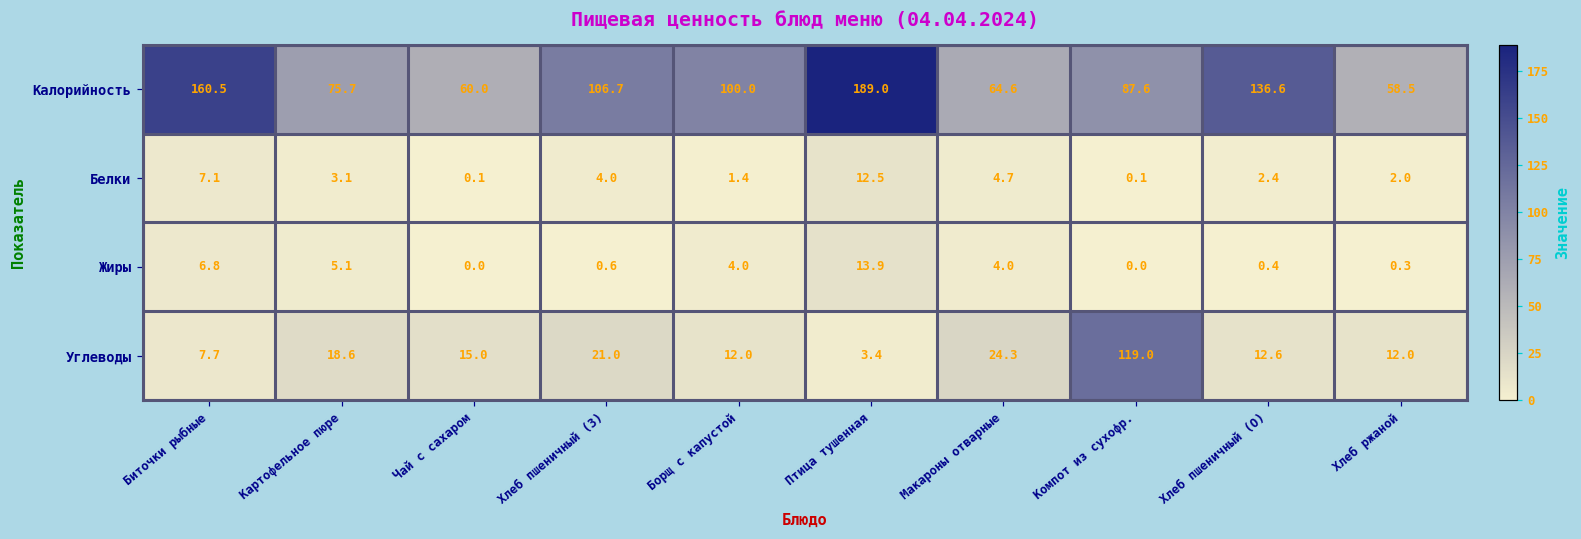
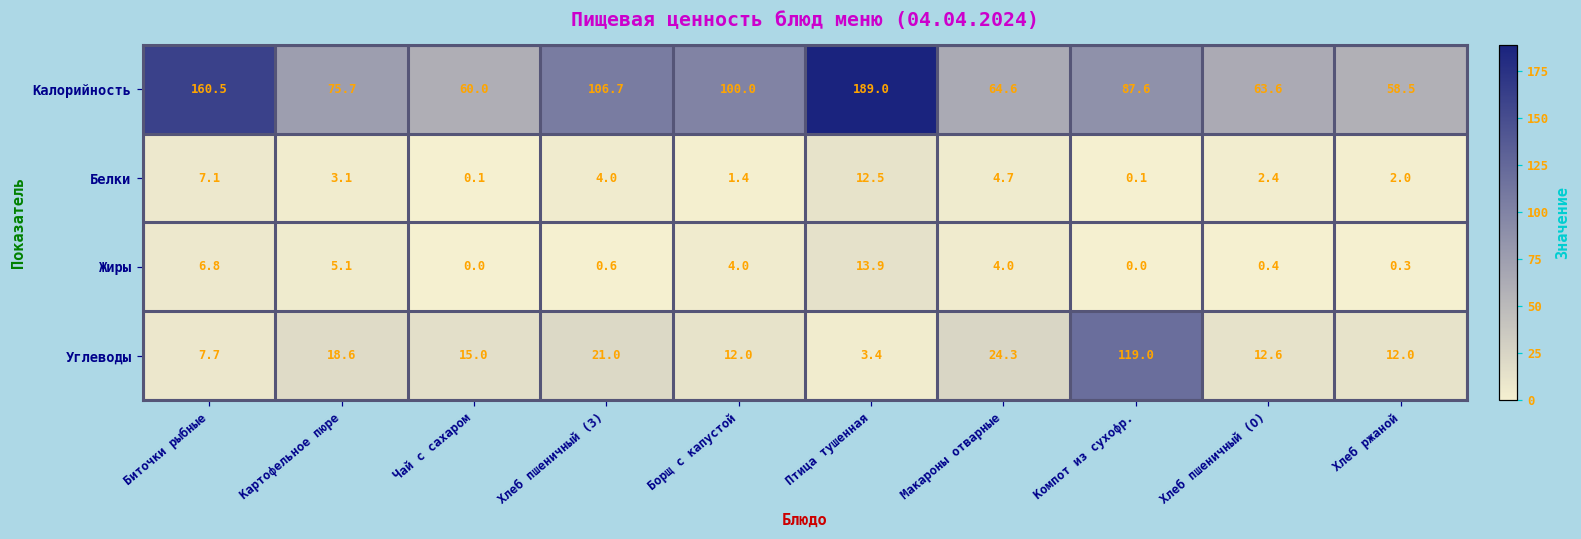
  {
    "Калорийность": {
      "Биточки рыбные": 160.5,
      "Картофельное пюре": 75.7,
      "Чай с сахаром": 60.0,
      "Хлеб пшеничный (З)": 106.7,
      "Борщ с капустой": 100.0,
      "Птица тушенная": 189.0,
      "Макароны отварные": 64.6,
      "Компот из сухофр.": 87.6,
-     "Хлеб пшеничный (О)": 136.6,
+     "Хлеб пшеничный (О)": 63.6,
      "Хлеб ржаной": 58.5
    },
    "Белки": {
      "Биточки рыбные": 7.1,
      "Картофельное пюре": 3.1,
      "Чай с сахаром": 0.1,
      "Хлеб пшеничный (З)": 4.0,
      "Борщ с капустой": 1.4,
      "Птица тушенная": 12.5,
      "Макароны отварные": 4.7,
      "Компот из сухофр.": 0.1,
      "Хлеб пшеничный (О)": 2.4,
      "Хлеб ржаной": 2.0
    },
    "Жиры": {
      "Биточки рыбные": 6.8,
      "Картофельное пюре": 5.1,
      "Чай с сахаром": 0.0,
      "Хлеб пшеничный (З)": 0.6,
      "Борщ с капустой": 4.0,
      "Птица тушенная": 13.9,
      "Макароны отварные": 4.0,
      "Компот из сухофр.": 0.0,
      "Хлеб пшеничный (О)": 0.4,
      "Хлеб ржаной": 0.3
    },
    "Углеводы": {
      "Биточки рыбные": 7.7,
      "Картофельное пюре": 18.6,
      "Чай с сахаром": 15.0,
      "Хлеб пшеничный (З)": 21.0,
      "Борщ с капустой": 12.0,
      "Птица тушенная": 3.4,
      "Макароны отварные": 24.3,
      "Компот из сухофр.": 119.0,
      "Хлеб пшеничный (О)": 12.6,
      "Хлеб ржаной": 12.0
    }
  }
